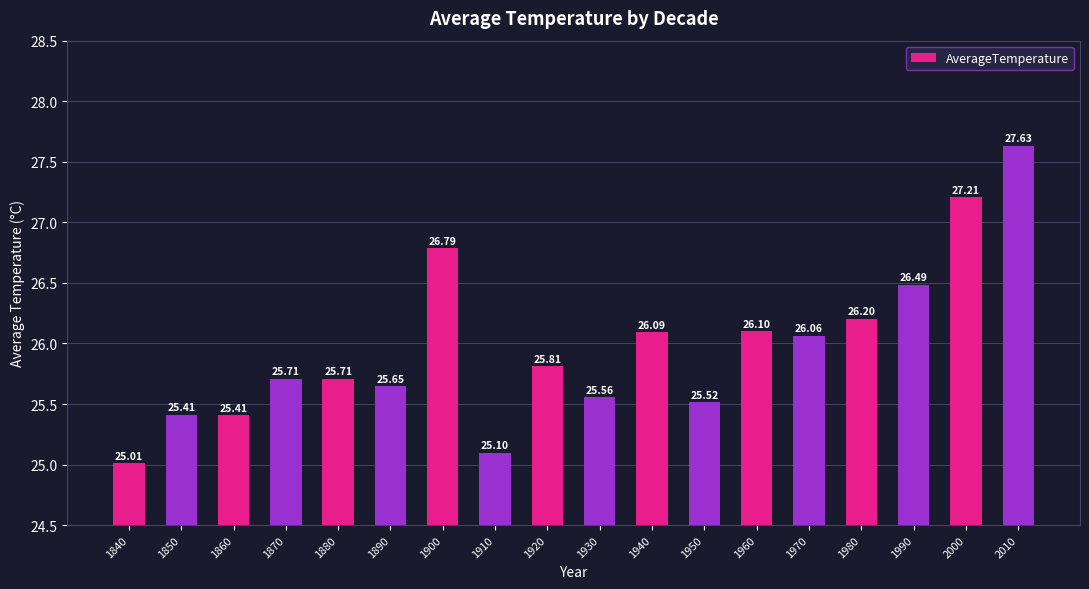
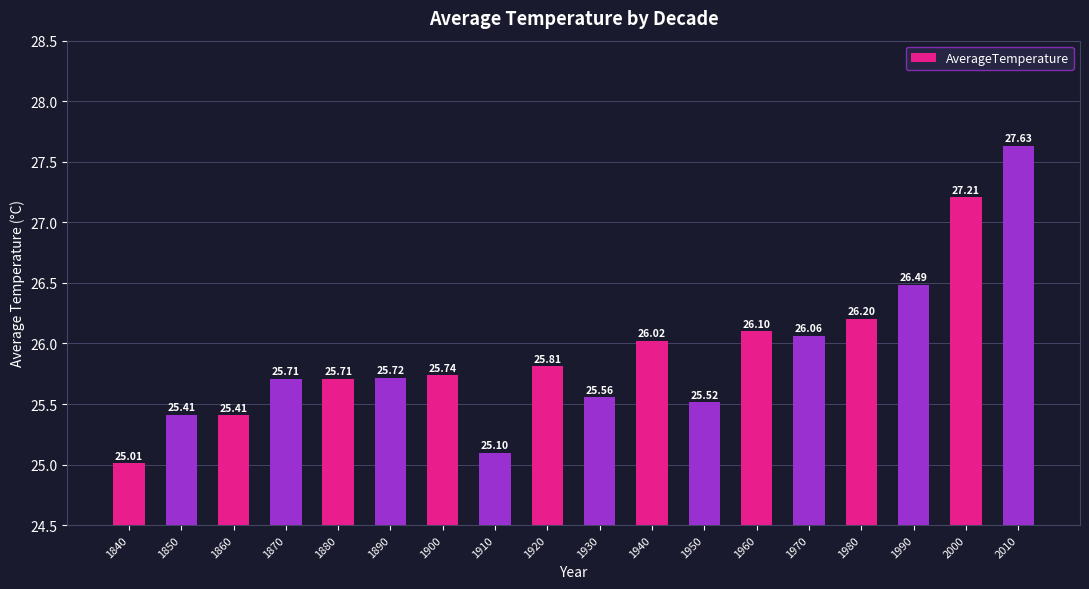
  {
    "1840": 25.01,
    "1850": 25.41,
    "1860": 25.41,
    "1870": 25.71,
    "1880": 25.71,
-   "1890": 25.65,
-   "1900": 26.79,
+   "1890": 25.72,
+   "1900": 25.74,
    "1910": 25.10,
    "1920": 25.81,
    "1930": 25.56,
-   "1940": 26.09,
+   "1940": 26.02,
    "1950": 25.52,
    "1960": 26.10,
    "1970": 26.06,
    "1980": 26.20,
    "1990": 26.49,
    "2000": 27.21,
    "2010": 27.63
  }
